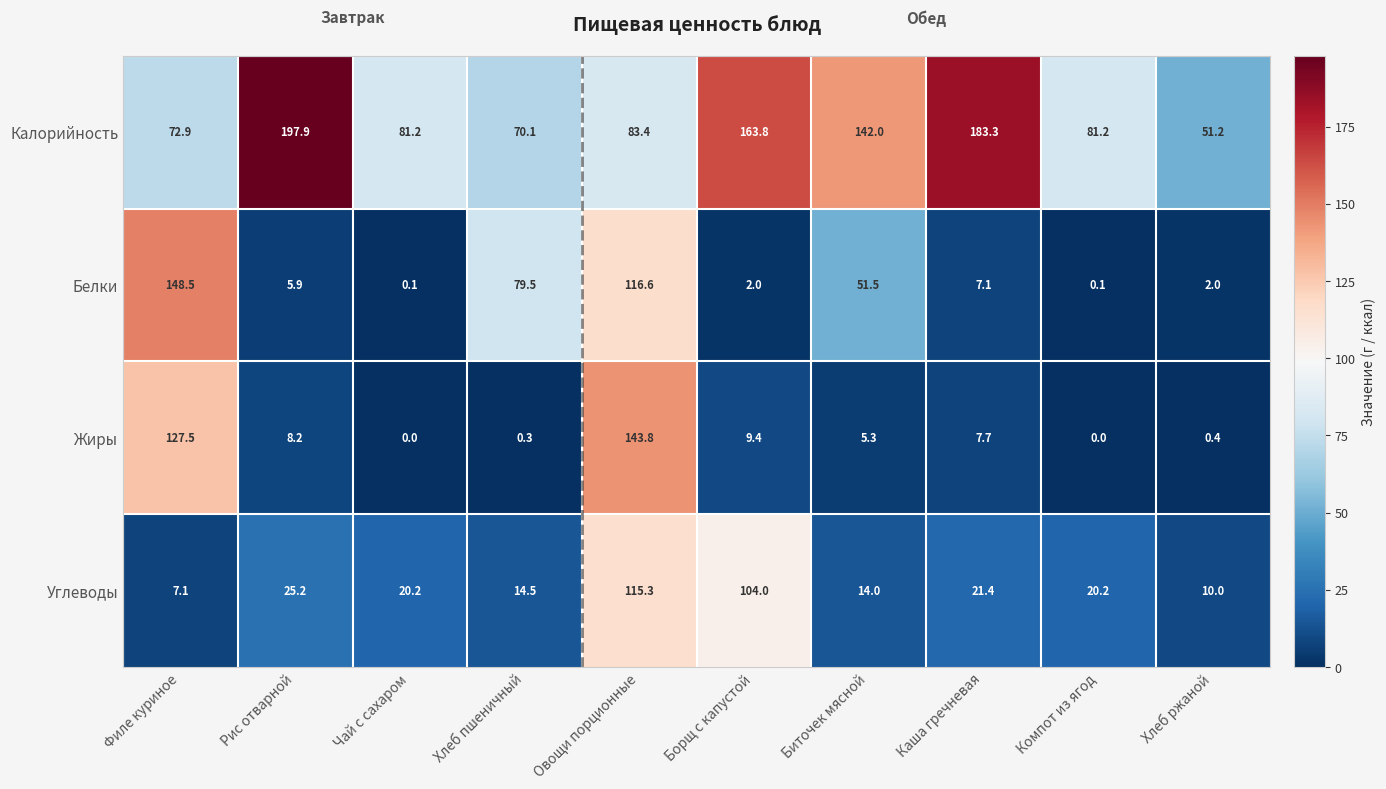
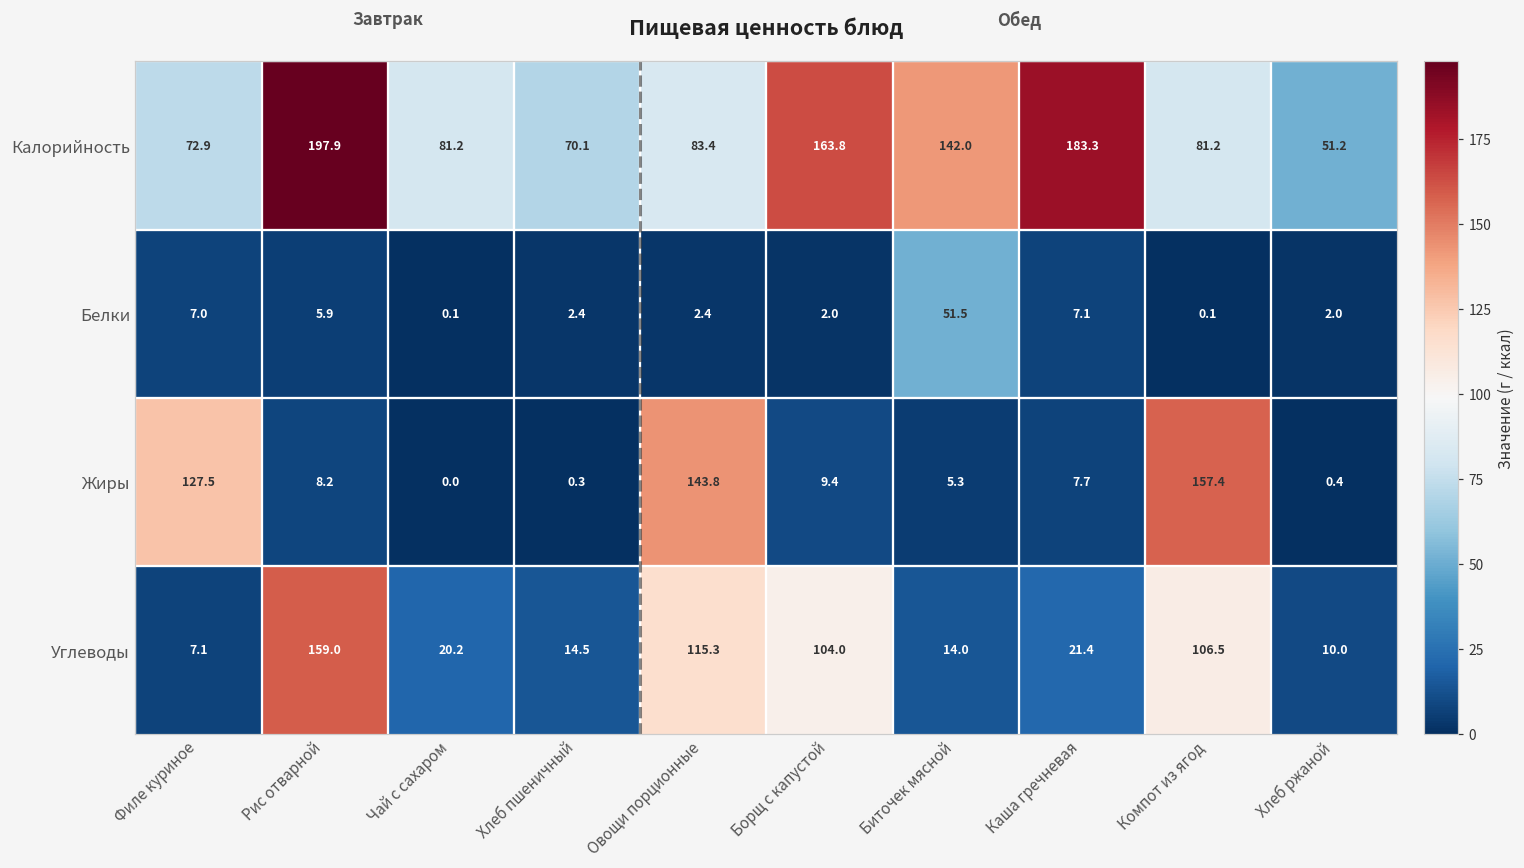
  {
    "Калорийность": {
      "Филе куриное": 72.9,
      "Рис отварной": 197.9,
      "Чай с сахаром": 81.2,
      "Хлеб пшеничный": 70.1,
      "Овощи порционные": 83.4,
      "Борщ с капустой": 163.8,
      "Биточек мясной": 142.0,
      "Каша гречневая": 183.3,
      "Компот из ягод": 81.2,
      "Хлеб ржаной": 51.2
    },
    "Белки": {
-     "Филе куриное": 148.5,
+     "Филе куриное": 7.0,
      "Рис отварной": 5.9,
      "Чай с сахаром": 0.1,
-     "Хлеб пшеничный": 79.5,
-     "Овощи порционные": 116.6,
+     "Хлеб пшеничный": 2.4,
+     "Овощи порционные": 2.4,
      "Борщ с капустой": 2.0,
      "Биточек мясной": 51.5,
      "Каша гречневая": 7.1,
      "Компот из ягод": 0.1,
      "Хлеб ржаной": 2.0
    },
    "Жиры": {
      "Филе куриное": 127.5,
      "Рис отварной": 8.2,
      "Чай с сахаром": 0.0,
      "Хлеб пшеничный": 0.3,
      "Овощи порционные": 143.8,
      "Борщ с капустой": 9.4,
      "Биточек мясной": 5.3,
      "Каша гречневая": 7.7,
-     "Компот из ягод": 0.0,
+     "Компот из ягод": 157.4,
      "Хлеб ржаной": 0.4
    },
    "Углеводы": {
      "Филе куриное": 7.1,
-     "Рис отварной": 25.2,
+     "Рис отварной": 159.0,
      "Чай с сахаром": 20.2,
      "Хлеб пшеничный": 14.5,
      "Овощи порционные": 115.3,
      "Борщ с капустой": 104.0,
      "Биточек мясной": 14.0,
      "Каша гречневая": 21.4,
-     "Компот из ягод": 20.2,
+     "Компот из ягод": 106.5,
      "Хлеб ржаной": 10.0
    }
  }
